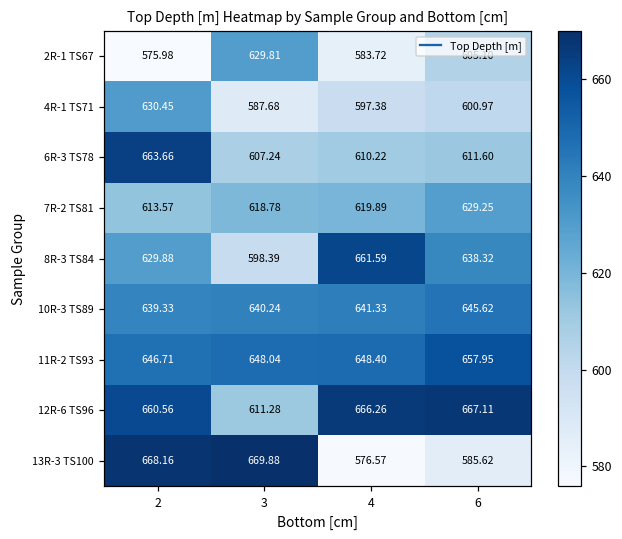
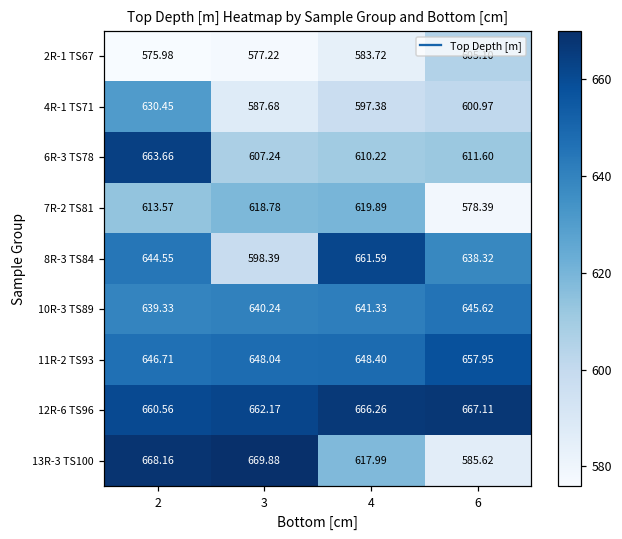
  {
    "2R-1 TS67": {
      "2": 575.98,
-     "3": 629.81,
+     "3": 577.22,
      "4": 583.72
    },
    "4R-1 TS71": {
      "2": 630.45,
      "3": 587.68,
      "4": 597.38,
      "6": 600.97
    },
    "6R-3 TS78": {
      "2": 663.66,
      "3": 607.24,
      "4": 610.22,
      "6": 611.60
    },
    "7R-2 TS81": {
      "2": 613.57,
      "3": 618.78,
      "4": 619.89,
-     "6": 629.25
+     "6": 578.39
    },
    "8R-3 TS84": {
-     "2": 629.88,
+     "2": 644.55,
      "3": 598.39,
      "4": 661.59,
      "6": 638.32
    },
    "10R-3 TS89": {
      "2": 639.33,
      "3": 640.24,
      "4": 641.33,
      "6": 645.62
    },
    "11R-2 TS93": {
      "2": 646.71,
      "3": 648.04,
      "4": 648.40,
      "6": 657.95
    },
    "12R-6 TS96": {
      "2": 660.56,
-     "3": 611.28,
+     "3": 662.17,
      "4": 666.26,
      "6": 667.11
    },
    "13R-3 TS100": {
      "2": 668.16,
      "3": 669.88,
-     "4": 576.57,
+     "4": 617.99,
      "6": 585.62
    }
  }
